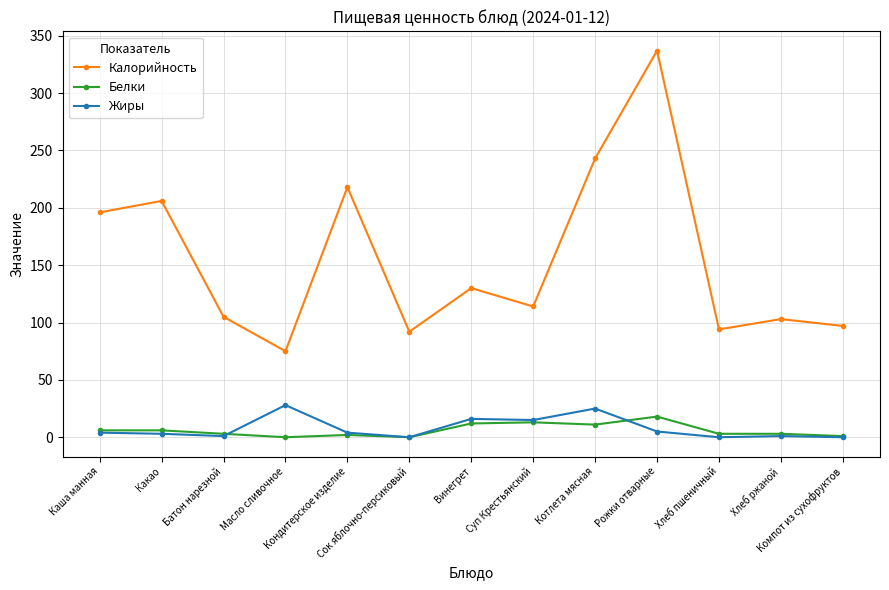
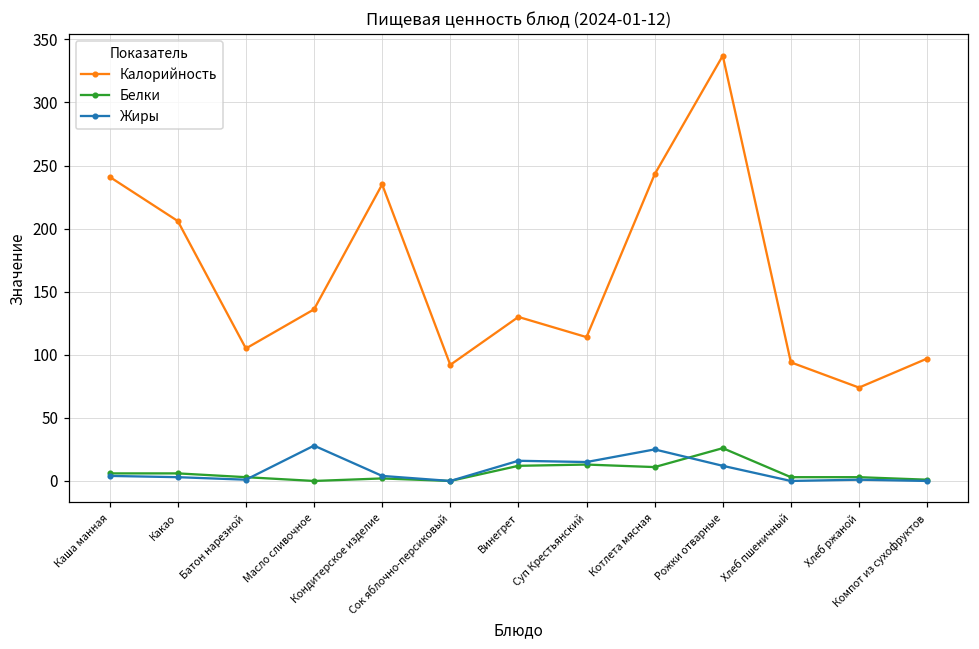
  {
    "Калорийность": {
-     "Каша манная": 196,
+     "Каша манная": 241,
      "Какао": 206,
      "Батон нарезной": 105,
-     "Масло сливочное": 75,
-     "Кондитерское изделие": 218,
+     "Масло сливочное": 136,
+     "Кондитерское изделие": 235,
      "Сок яблочно-персиковый": 92,
      "Винегрет": 130,
      "Суп Крестьянский": 114,
      "Котлета мясная": 243,
      "Рожки отварные": 337,
      "Хлеб пшеничный": 94,
-     "Хлеб ржаной": 103,
+     "Хлеб ржаной": 74,
      "Компот из сухофруктов": 97
    },
    "Белки": {
      "Какао": 6,
      "Масло сливочное": 0,
      "Винегрет": 12,
      "Котлета мясная": 11,
-     "Рожки отварные": 18,
+     "Рожки отварные": 26,
      "Хлеб пшеничный": 3
    },
    "Жиры": {
      "Какао": 3,
      "Масло сливочное": 28,
      "Винегрет": 16,
      "Котлета мясная": 25,
-     "Рожки отварные": 5,
+     "Рожки отварные": 12,
      "Хлеб пшеничный": 0
    }
  }
